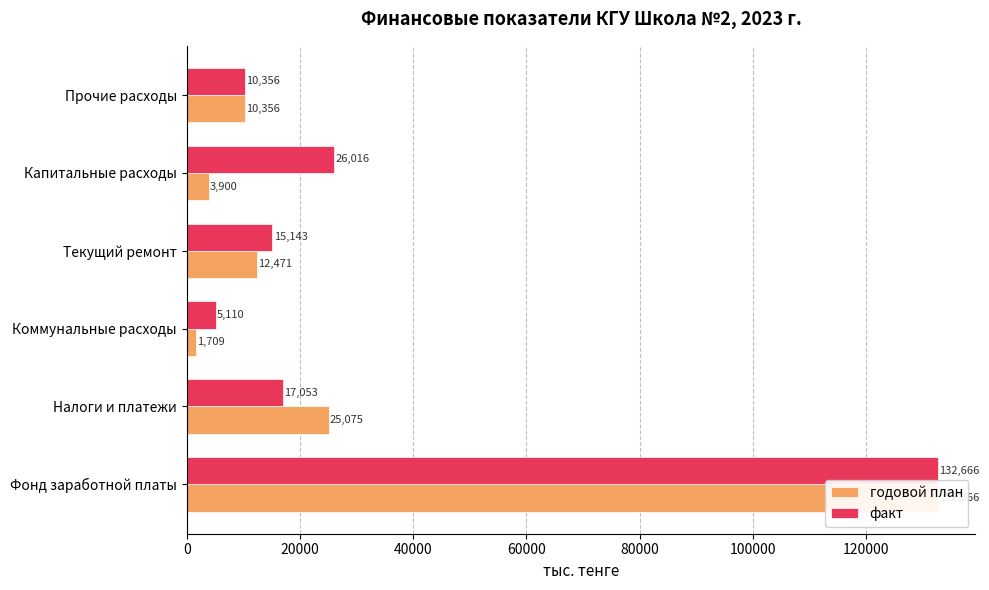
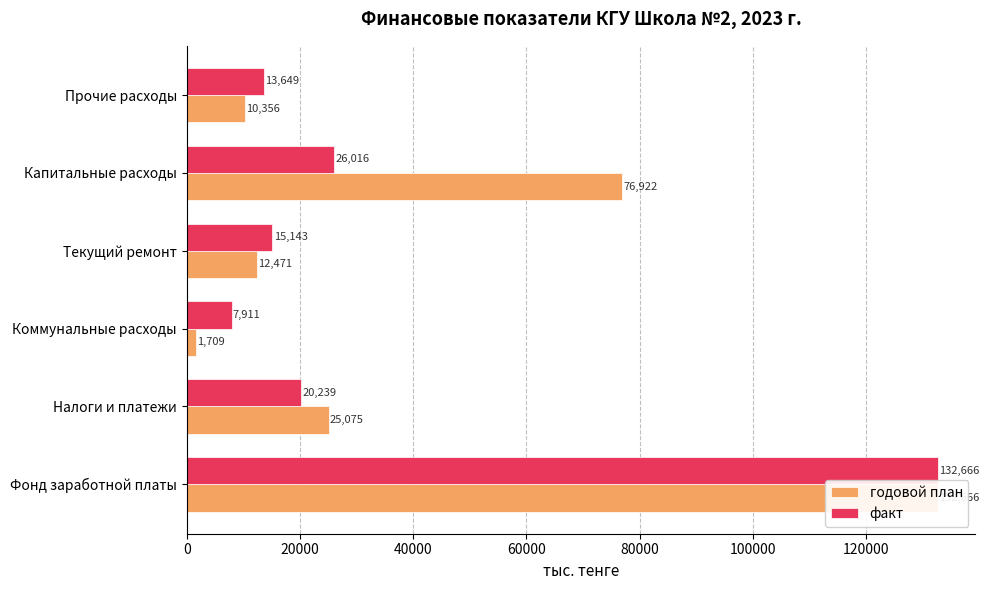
  {
    "годовой план": {
      "Прочие расходы": "10,356",
-     "Капитальные расходы": "3,900",
+     "Капитальные расходы": "76,922",
      "Текущий ремонт": "12,471",
      "Коммунальные расходы": "1,709",
      "Налоги и платежи": "25,075"
    },
    "факт": {
-     "Прочие расходы": "10,356",
+     "Прочие расходы": "13,649",
      "Капитальные расходы": "26,016",
      "Текущий ремонт": "15,143",
-     "Коммунальные расходы": "5,110",
-     "Налоги и платежи": "17,053",
+     "Коммунальные расходы": "7,911",
+     "Налоги и платежи": "20,239",
      "Фонд заработной платы": "132,666"
    }
  }
